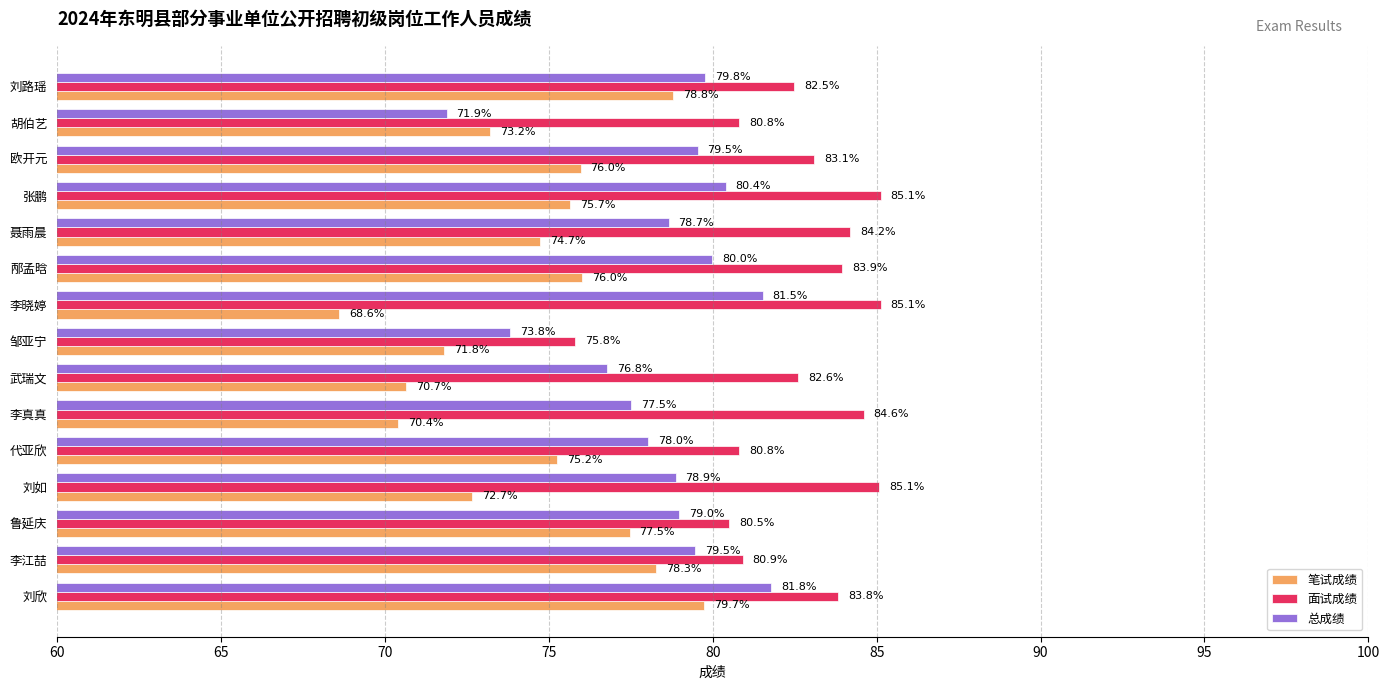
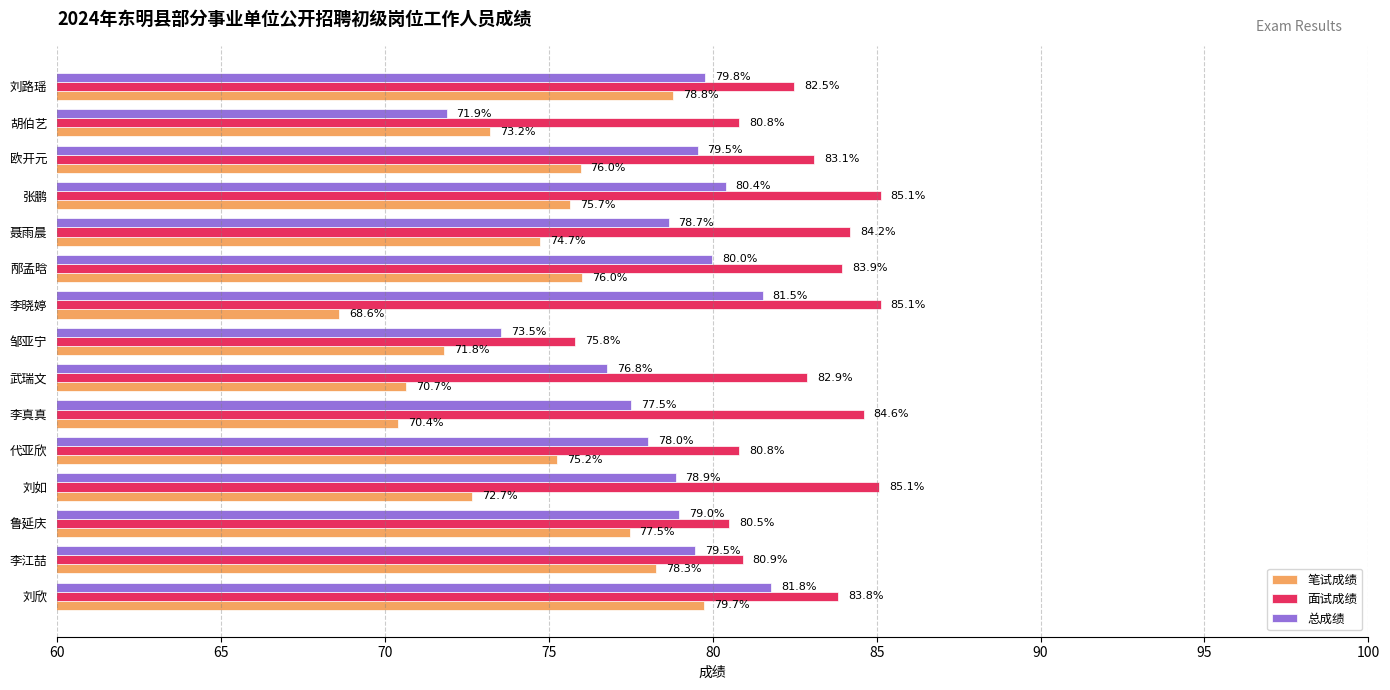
  {
    "笔试成绩": {
      "刘路瑶": "78.8%",
      "胡伯艺": "73.2%",
      "欧开元": "76.0%",
      "张鹏": "75.7%",
      "聂雨晨": "74.7%",
      "邴孟晗": "76.0%",
      "李晓婷": "68.6%",
      "邹亚宁": "71.8%",
      "武瑞文": "70.7%",
      "李真真": "70.4%",
      "代亚欣": "75.2%",
      "刘如": "72.7%",
      "鲁延庆": "77.5%",
      "李江喆": "78.3%",
      "刘欣": "79.7%"
    },
    "面试成绩": {
      "刘路瑶": "82.5%",
      "胡伯艺": "80.8%",
      "欧开元": "83.1%",
      "张鹏": "85.1%",
      "聂雨晨": "84.2%",
      "邴孟晗": "83.9%",
      "李晓婷": "85.1%",
      "邹亚宁": "75.8%",
-     "武瑞文": "82.6%",
+     "武瑞文": "82.9%",
      "李真真": "84.6%",
      "代亚欣": "80.8%",
      "刘如": "85.1%",
      "鲁延庆": "80.5%",
      "李江喆": "80.9%",
      "刘欣": "83.8%"
    },
    "总成绩": {
      "刘路瑶": "79.8%",
      "胡伯艺": "71.9%",
      "欧开元": "79.5%",
      "张鹏": "80.4%",
      "聂雨晨": "78.7%",
      "邴孟晗": "80.0%",
      "李晓婷": "81.5%",
-     "邹亚宁": "73.8%",
+     "邹亚宁": "73.5%",
      "武瑞文": "76.8%",
      "李真真": "77.5%",
      "代亚欣": "78.0%",
      "刘如": "78.9%",
      "鲁延庆": "79.0%",
      "李江喆": "79.5%",
      "刘欣": "81.8%"
    }
  }
